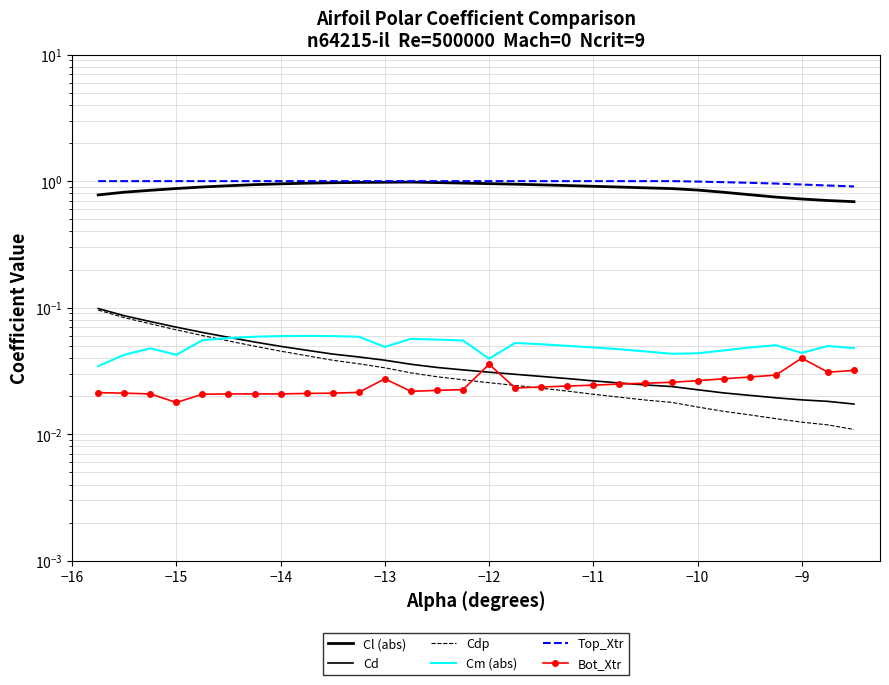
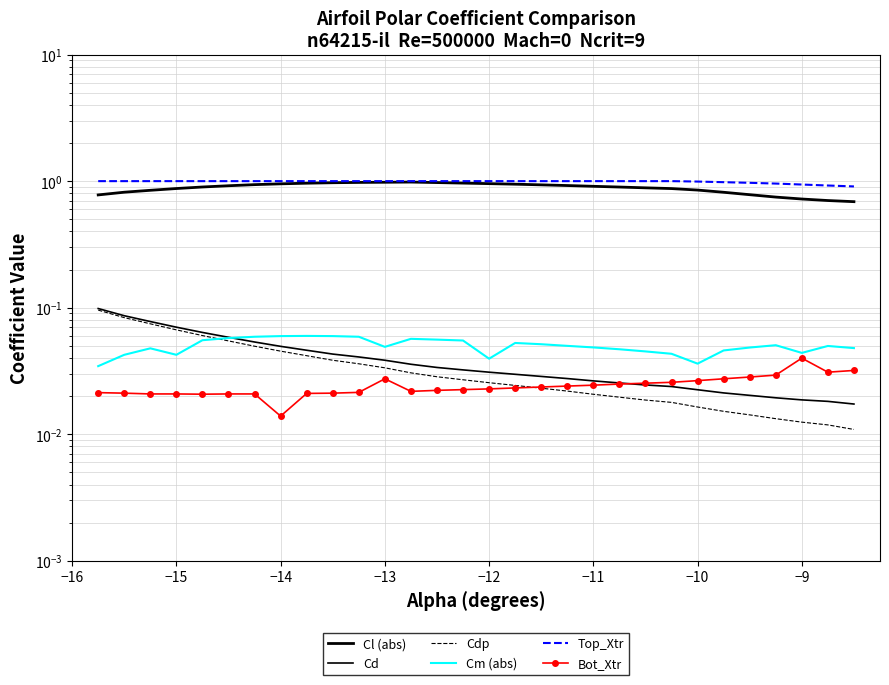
  {
    "Cm (abs)": {
      "−15": 0.042,
      "−14": 0.06,
      "−13": 0.049,
      "−12": 0.040,
      "−11": 0.049,
-     "−10": 0.044,
+     "−10": 0.036,
      "−9": 0.044
    },
    "Top_Xtr": {
      "−15": 1.0,
      "−14": 1.0,
      "−11": 1.0,
      "−10": 1.0,
      "−9": 0.9
    },
    "Bot_Xtr": {
-     "−15": 0.018,
-     "−14": 0.021,
+     "−15": 0.021,
+     "−14": 0.014,
      "−13": 0.027,
-     "−12": 0.036,
+     "−12": 0.023,
      "−11": 0.024,
      "−10": 0.027,
      "−9": 0.040
    }
  }
